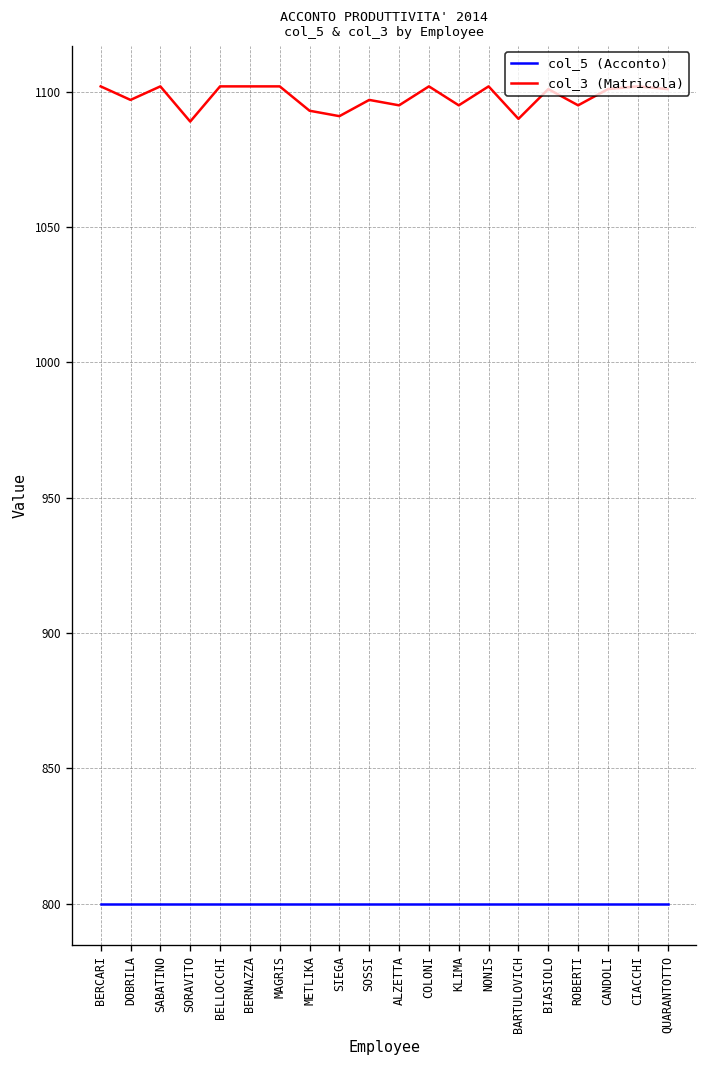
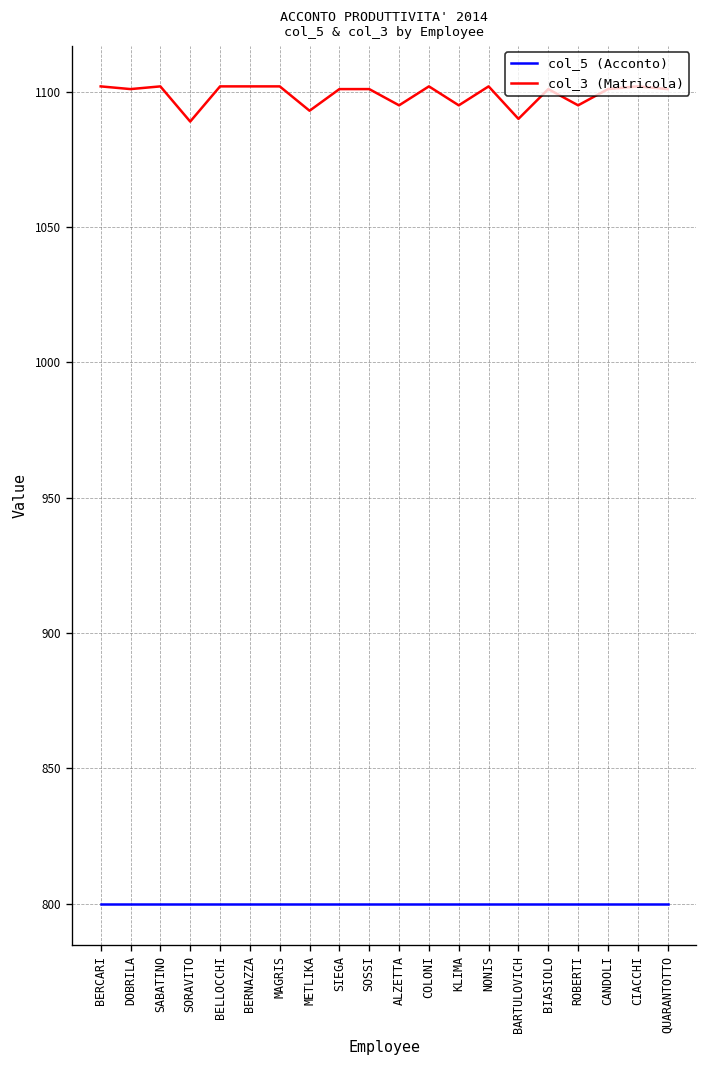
  {
    "col_5 (Acconto)": {
      "BERCARI": 800,
      "DOBRILA": 800,
      "SABATINO": 800,
      "SORAVITO": 800,
      "BELLOCCHI": 800,
      "BERNAZZA": 800,
      "MAGRIS": 800,
      "METLIKA": 800,
      "SIEGA": 800,
      "SOSSI": 800,
      "ALZETTA": 800,
      "COLONI": 800,
      "KLIMA": 800,
      "NONIS": 800,
      "BARTULOVICH": 800,
      "BIASIOLO": 800,
      "ROBERTI": 800,
      "CANDOLI": 800,
      "CIACCHI": 800,
      "QUARANTOTTO": 800
    },
    "col_3 (Matricola)": {
      "BERCARI": 1102,
-     "DOBRILA": 1097,
+     "DOBRILA": 1101,
      "SABATINO": 1102,
      "SORAVITO": 1089,
      "BELLOCCHI": 1102,
      "BERNAZZA": 1102,
      "MAGRIS": 1102,
      "METLIKA": 1093,
-     "SIEGA": 1091,
-     "SOSSI": 1097,
+     "SIEGA": 1101,
+     "SOSSI": 1101,
      "ALZETTA": 1095,
      "COLONI": 1102,
      "KLIMA": 1095,
      "NONIS": 1102,
      "BARTULOVICH": 1090,
      "ROBERTI": 1095
    }
  }
